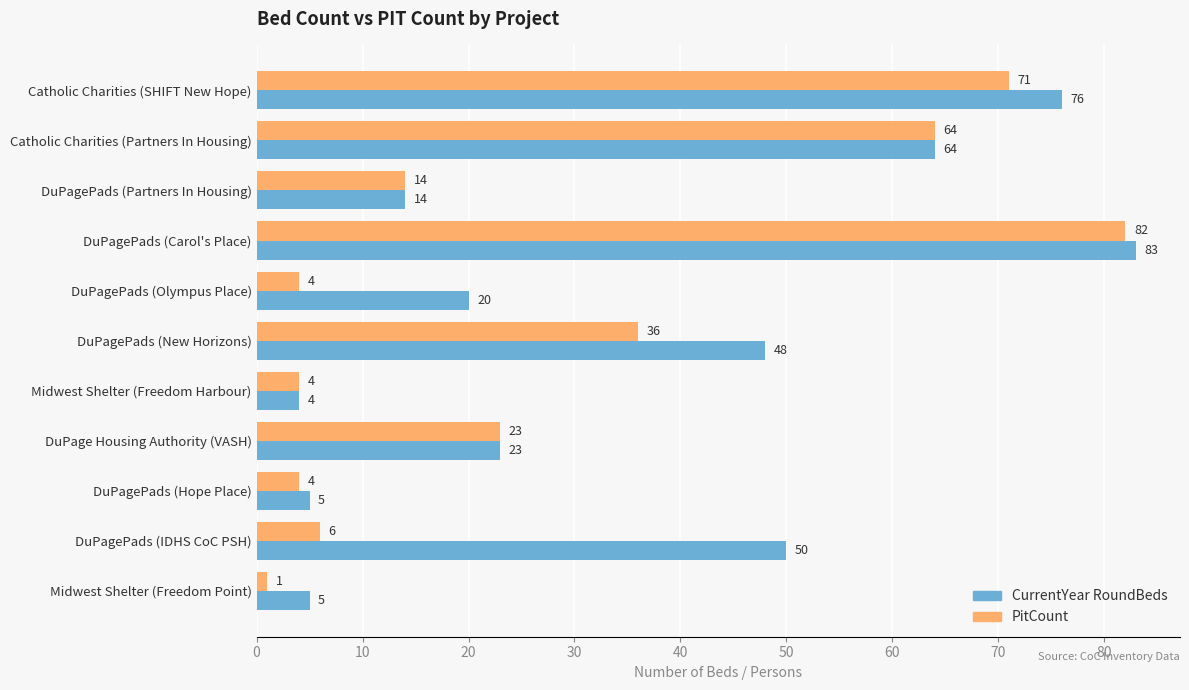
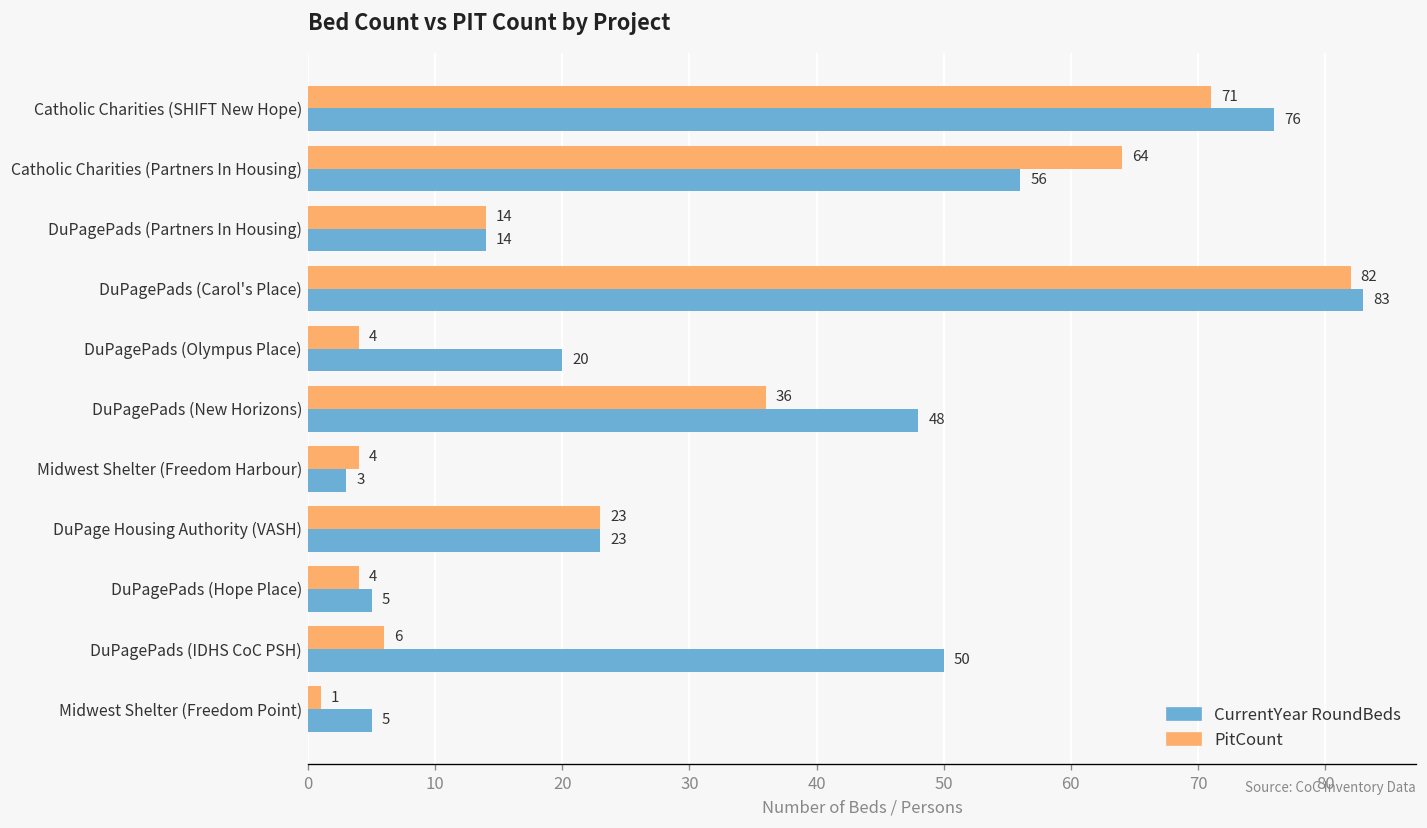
  {
    "CurrentYear RoundBeds": {
      "Catholic Charities (SHIFT New Hope)": 76,
-     "Catholic Charities (Partners In Housing)": 64,
+     "Catholic Charities (Partners In Housing)": 56,
      "DuPagePads (Partners In Housing)": 14,
      "DuPagePads (Carol's Place)": 83,
      "DuPagePads (Olympus Place)": 20,
      "DuPagePads (New Horizons)": 48,
-     "Midwest Shelter (Freedom Harbour)": 4,
+     "Midwest Shelter (Freedom Harbour)": 3,
      "DuPage Housing Authority (VASH)": 23,
      "DuPagePads (Hope Place)": 5,
      "DuPagePads (IDHS CoC PSH)": 50,
      "Midwest Shelter (Freedom Point)": 5
    },
    "PitCount": {
      "Catholic Charities (SHIFT New Hope)": 71,
      "Catholic Charities (Partners In Housing)": 64,
      "DuPagePads (Partners In Housing)": 14,
      "DuPagePads (Carol's Place)": 82,
      "DuPagePads (Olympus Place)": 4,
      "DuPagePads (New Horizons)": 36,
      "Midwest Shelter (Freedom Harbour)": 4,
      "DuPage Housing Authority (VASH)": 23,
      "DuPagePads (Hope Place)": 4,
      "DuPagePads (IDHS CoC PSH)": 6,
      "Midwest Shelter (Freedom Point)": 1
    }
  }
